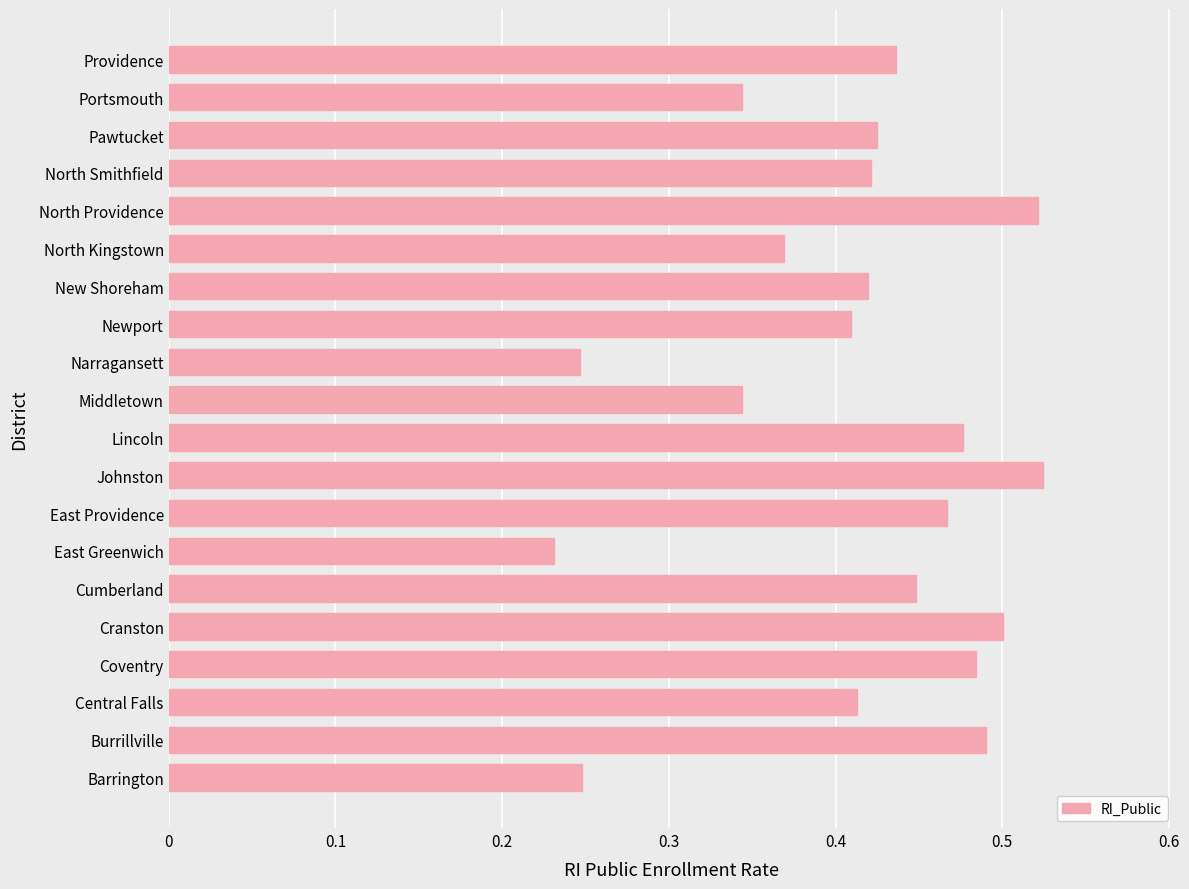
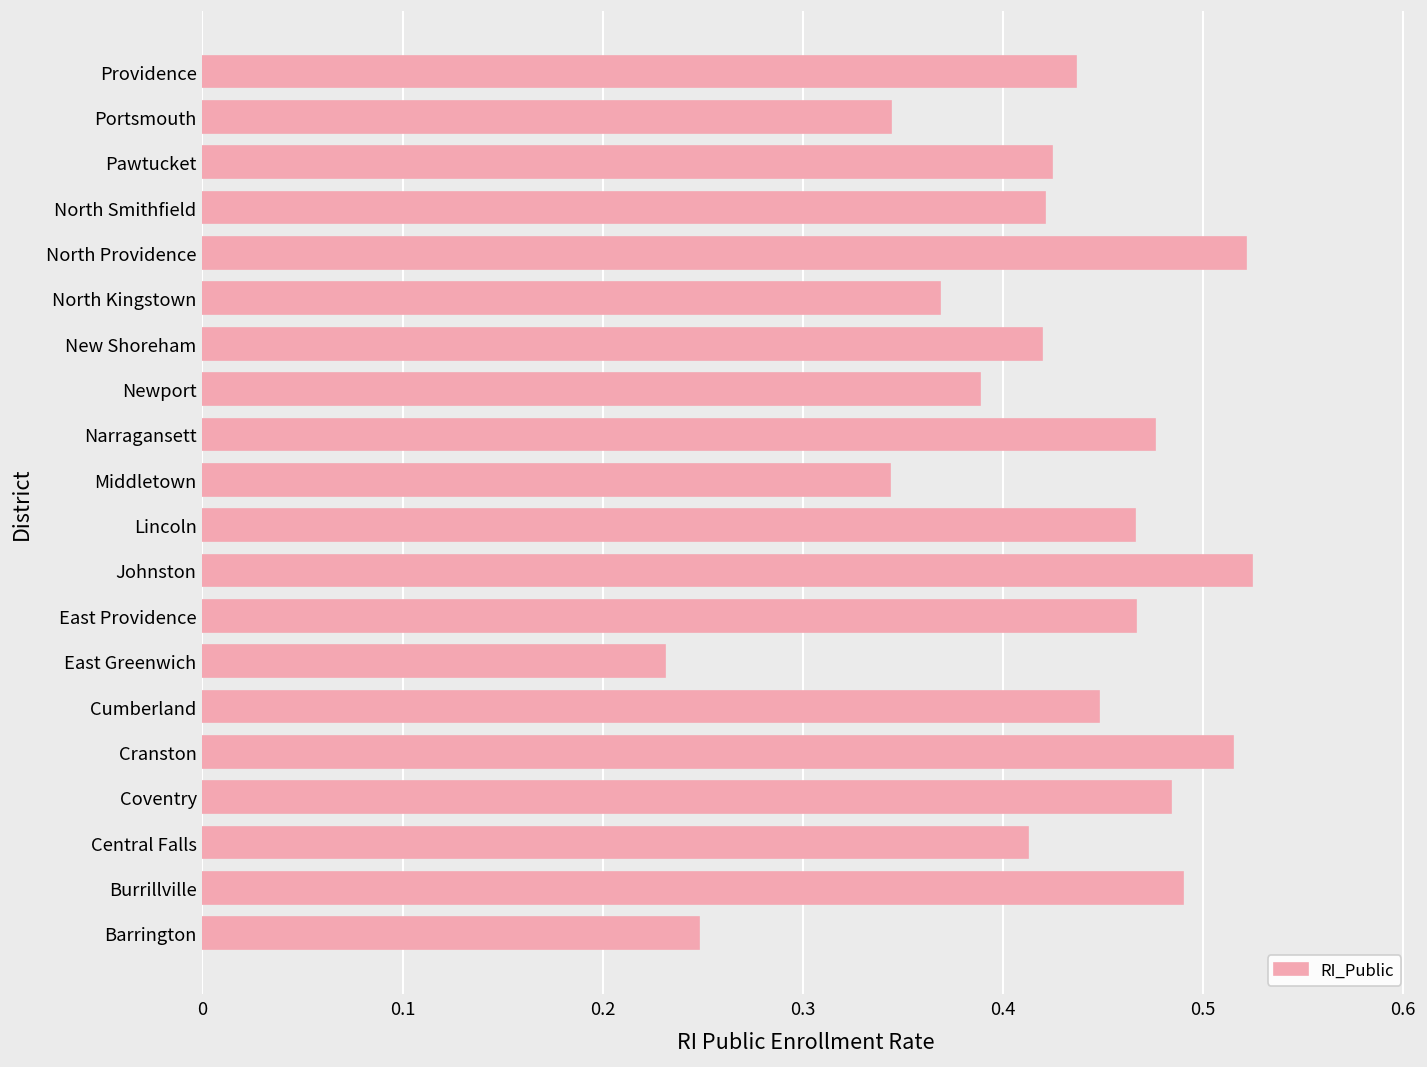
  {
    "Providence": 0.437,
    "Portsmouth": 0.344,
    "Pawtucket": 0.425,
    "North Smithfield": 0.421,
    "North Providence": 0.522,
    "North Kingstown": 0.369,
    "New Shoreham": 0.420,
-   "Newport": 0.409,
-   "Narragansett": 0.247,
+   "Newport": 0.389,
+   "Narragansett": 0.476,
    "Middletown": 0.344,
-   "Lincoln": 0.477,
+   "Lincoln": 0.466,
    "Johnston": 0.525,
    "East Providence": 0.467,
    "East Greenwich": 0.231,
    "Cumberland": 0.448,
-   "Cranston": 0.501,
+   "Cranston": 0.515,
    "Coventry": 0.484,
    "Central Falls": 0.413,
    "Burrillville": 0.490,
    "Barrington": 0.248
  }
